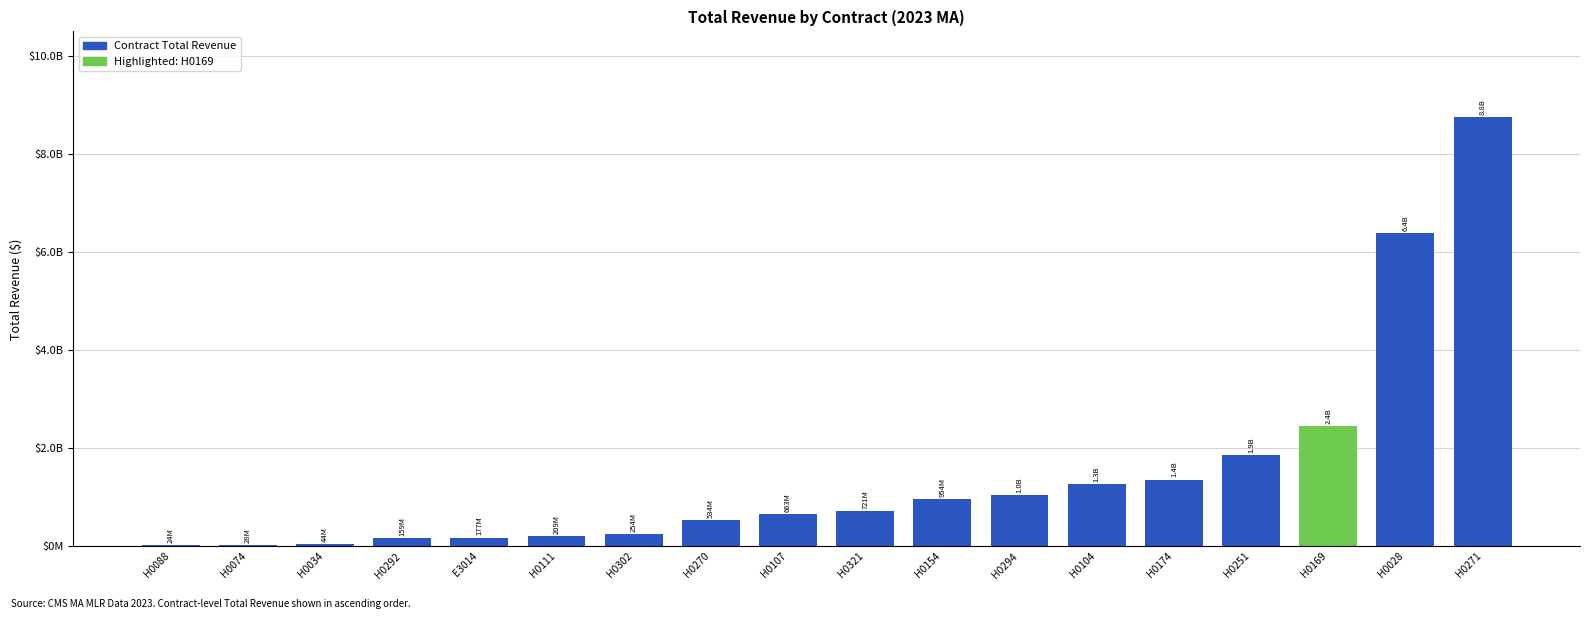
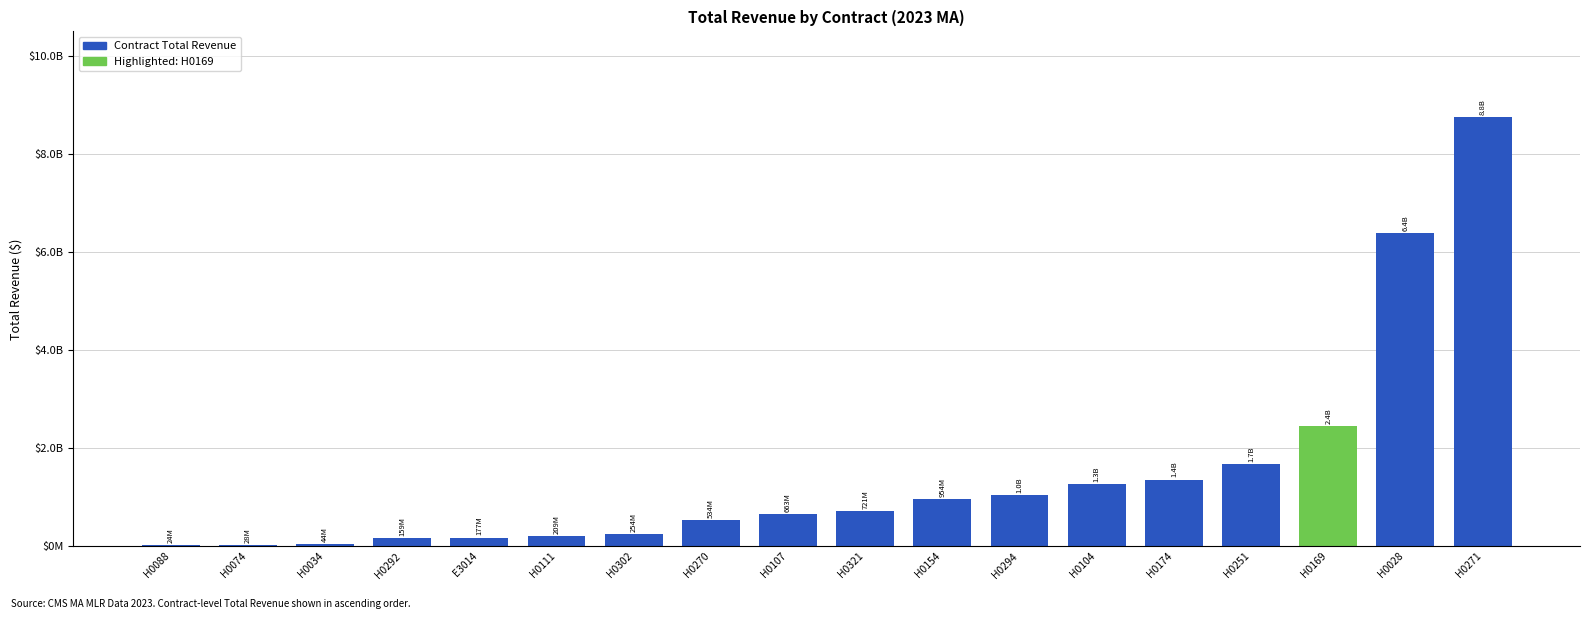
  {
    "H0088": "24M",
    "H0074": "28M",
    "H0034": "44M",
    "H0292": "159M",
    "E3014": "177M",
    "H0111": "209M",
    "H0302": "254M",
    "H0270": "534M",
    "H0107": "663M",
    "H0321": "721M",
    "H0154": "954M",
    "H0294": "1.0B",
    "H0104": "1.3B",
    "H0174": "1.4B",
-   "H0251": "1.9B",
+   "H0251": "1.7B",
    "H0169": "2.4B",
    "H0028": "6.4B",
    "H0271": "8.8B"
  }
